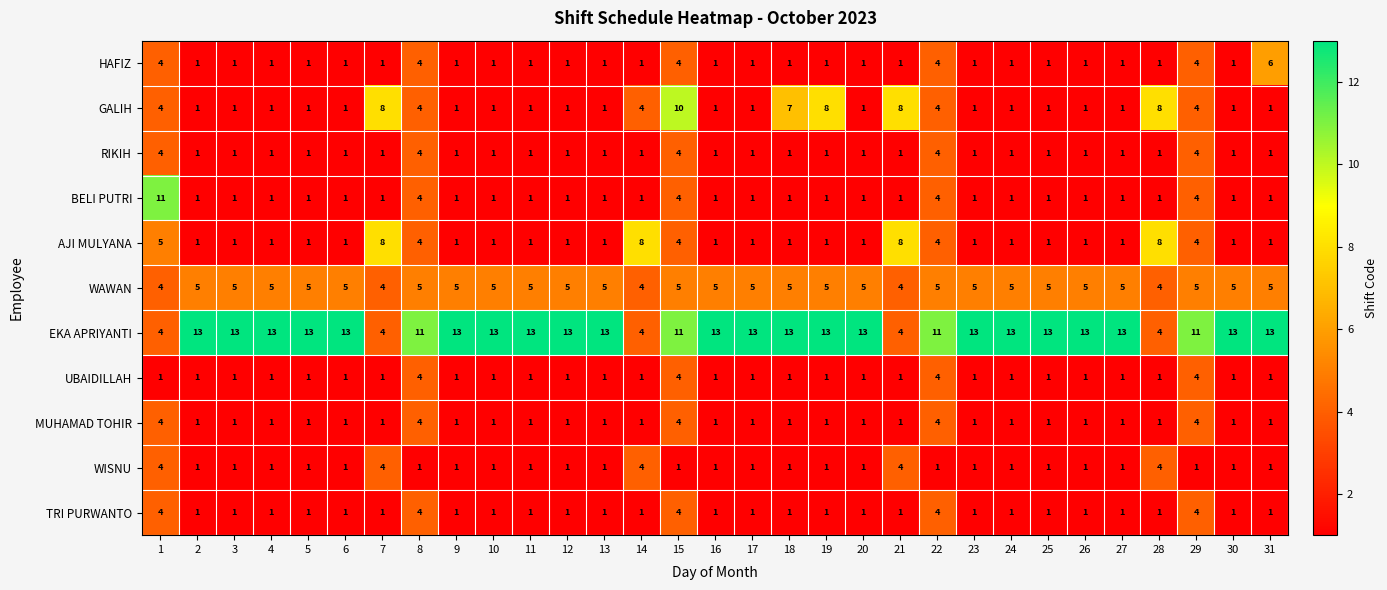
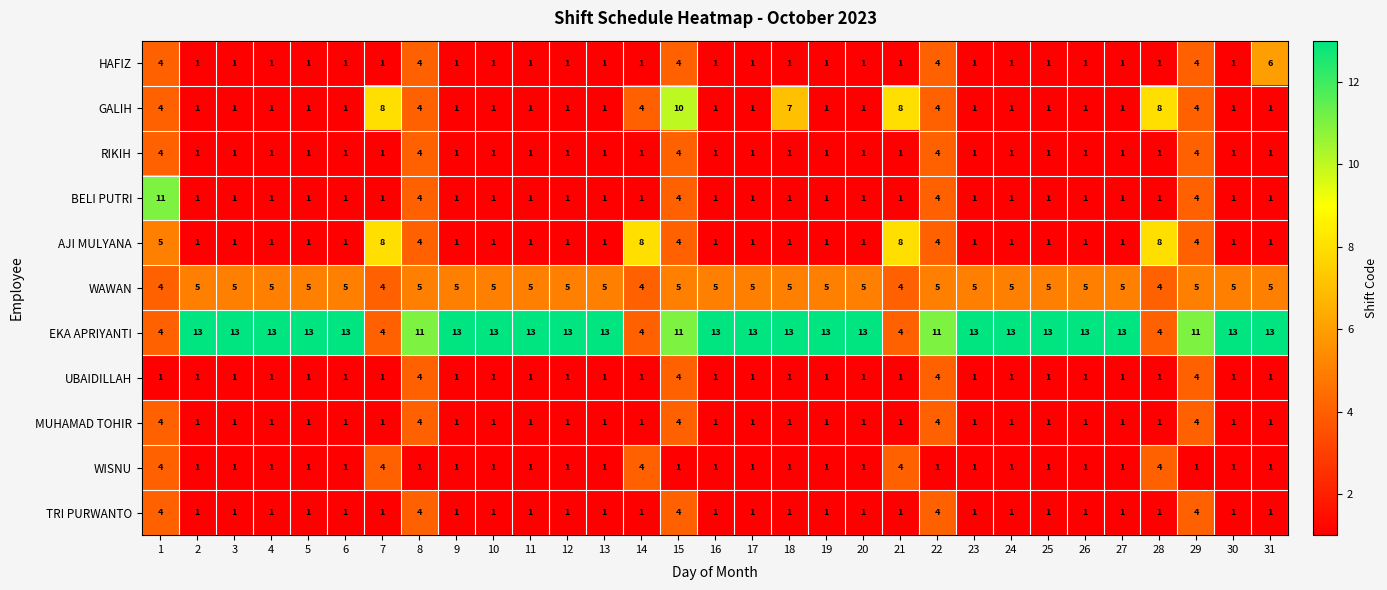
  {
    "GALIH": {
      "1": 4,
      "2": 1,
      "3": 1,
      "4": 1,
      "5": 1,
      "6": 1,
      "7": 8,
      "8": 4,
      "9": 1,
      "10": 1,
      "11": 1,
      "12": 1,
      "13": 1,
      "14": 4,
      "15": 10,
      "16": 1,
      "17": 1,
      "18": 7,
-     "19": 8,
+     "19": 1,
      "20": 1,
      "21": 8,
      "22": 4,
      "23": 1,
      "24": 1,
      "25": 1,
      "26": 1,
      "27": 1,
      "28": 8,
      "29": 4,
      "30": 1,
      "31": 1
    }
  }
